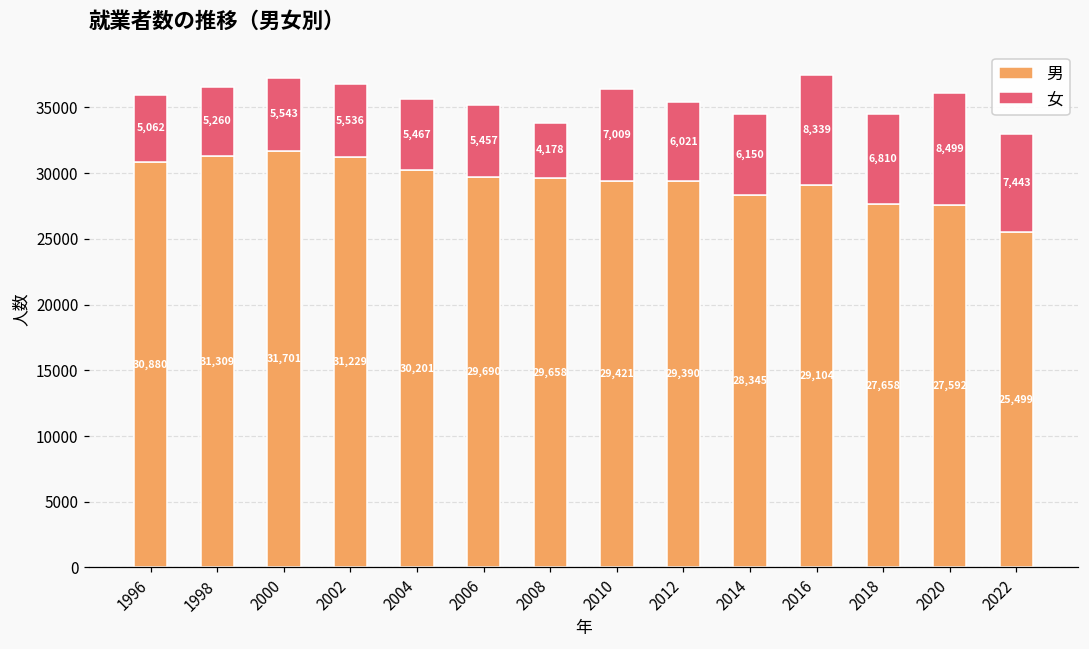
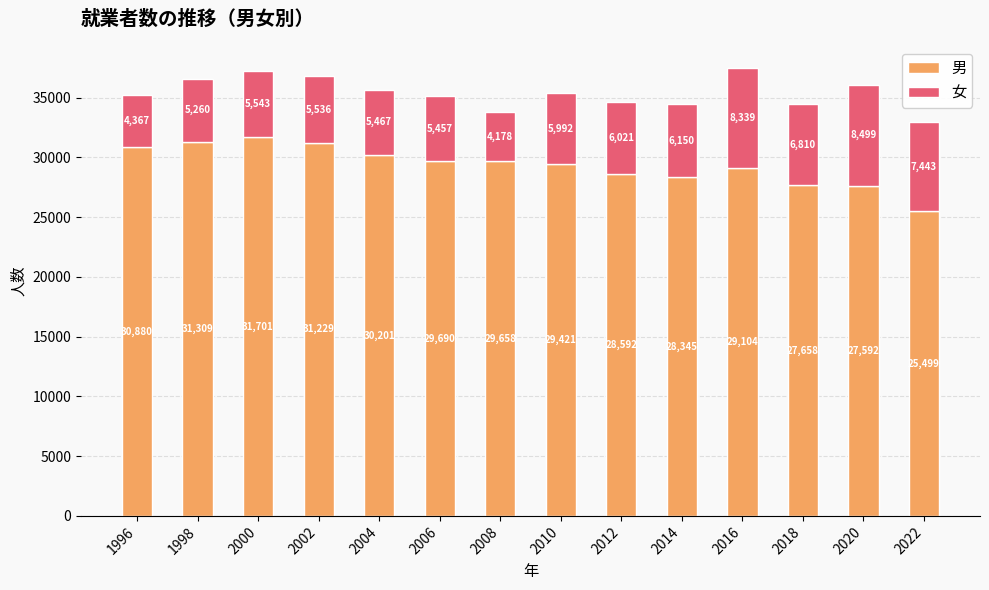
  {
    "男": {
      "1996": "30,880",
      "1998": "31,309",
      "2000": "31,701",
      "2002": "31,229",
      "2004": "30,201",
      "2006": "29,690",
      "2008": "29,658",
      "2010": "29,421",
-     "2012": "29,390",
+     "2012": "28,592",
      "2014": "28,345",
      "2016": "29,104",
      "2018": "27,658",
      "2020": "27,592",
      "2022": "25,499"
    },
    "女": {
-     "1996": "5,062",
+     "1996": "4,367",
      "1998": "5,260",
      "2000": "5,543",
      "2002": "5,536",
      "2004": "5,467",
      "2006": "5,457",
      "2008": "4,178",
-     "2010": "7,009",
+     "2010": "5,992",
      "2012": "6,021",
      "2014": "6,150",
      "2016": "8,339",
      "2018": "6,810",
      "2020": "8,499",
      "2022": "7,443"
    }
  }
